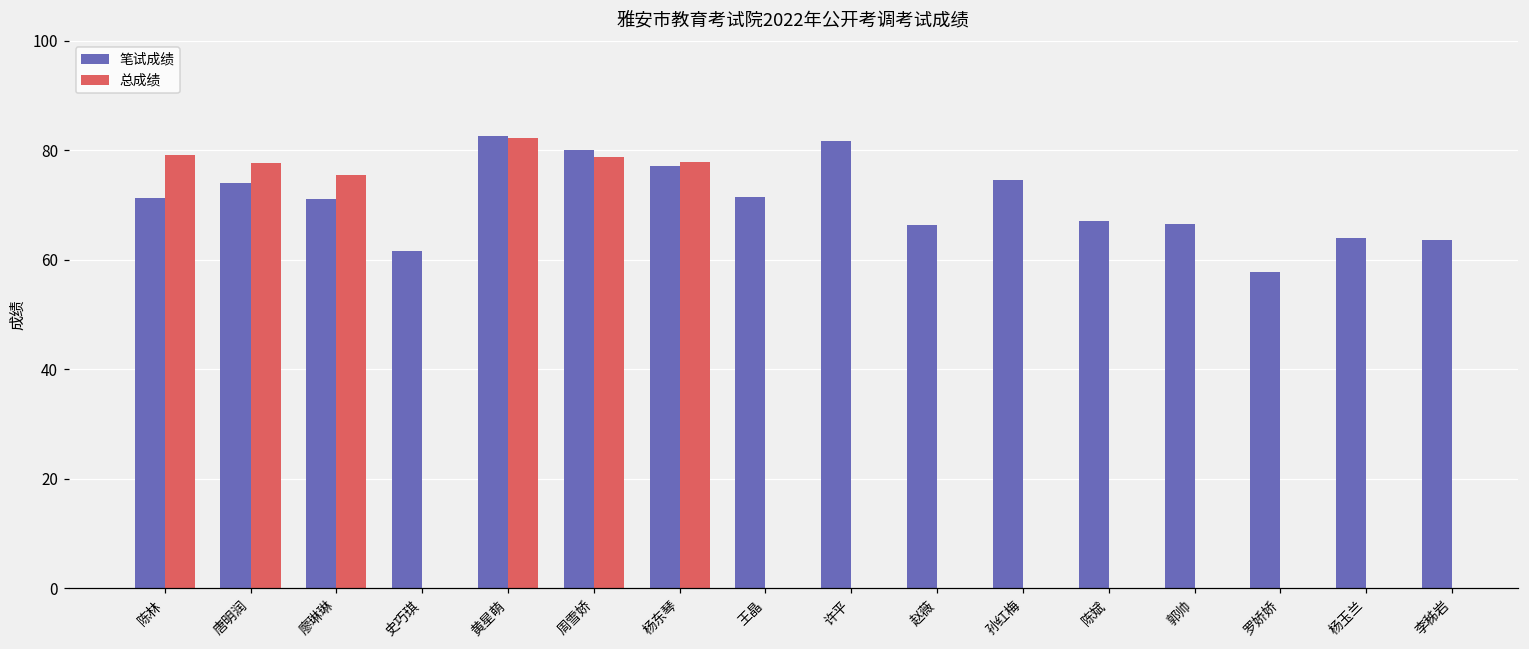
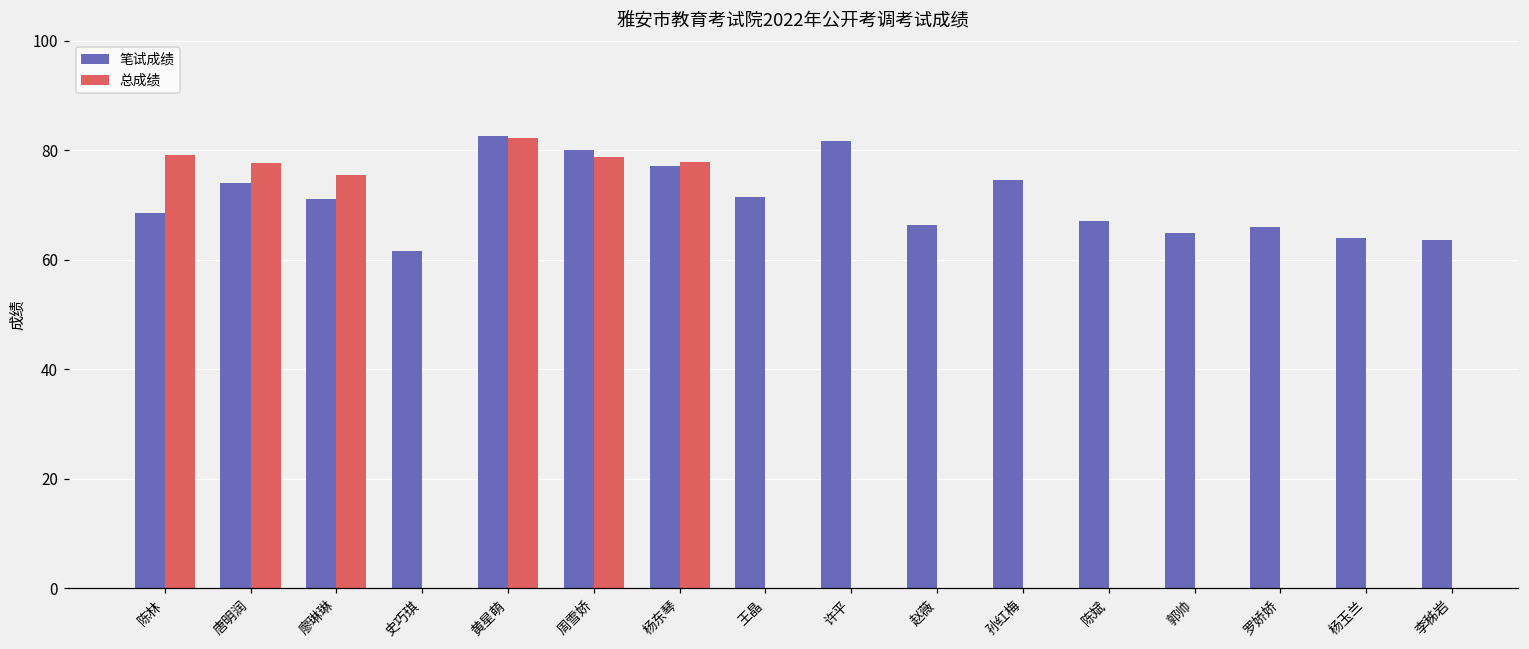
  {
    "笔试成绩": {
-     "陈林": 71,
+     "陈林": 69,
      "唐明润": 74,
      "廖琳琳": 71,
      "史巧琪": 62,
      "黄星萌": 83,
      "周雪娇": 80,
      "杨东琴": 77,
      "王晶": 72,
      "许平": 82,
      "赵薇": 66,
      "孙红梅": 75,
      "陈斌": 67,
-     "郭帅": 67,
-     "罗娇娇": 58,
+     "郭帅": 65,
+     "罗娇娇": 66,
      "杨玉兰": 64,
      "李秭岩": 64
    }
  }
